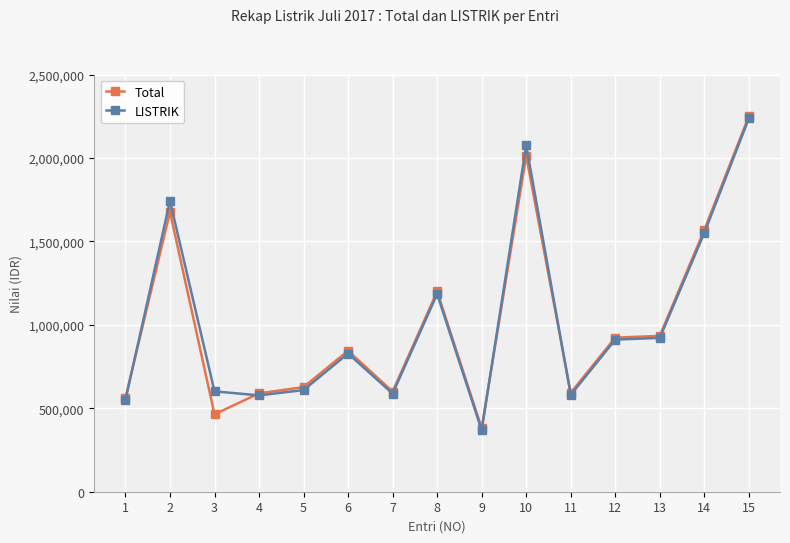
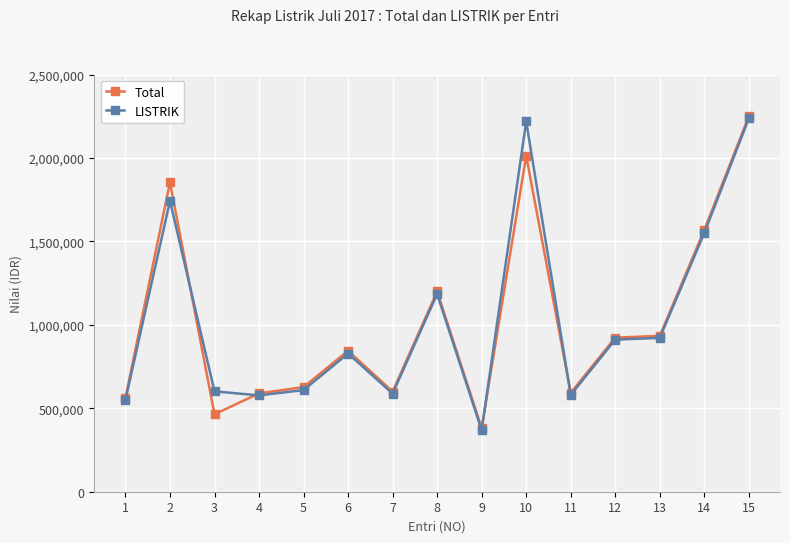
  {
    "Total": {
-     "2": "1,680,000",
+     "2": "1,850,000",
      "3": "460,000",
      "5": "630,000",
      "6": "840,000",
      "10": "2,010,000",
      "14": "1,570,000"
    },
    "LISTRIK": {
      "2": "1,740,000",
      "3": "600,000",
      "5": "610,000",
      "6": "830,000",
-     "10": "2,080,000",
+     "10": "2,220,000",
      "14": "1,550,000"
    }
  }
